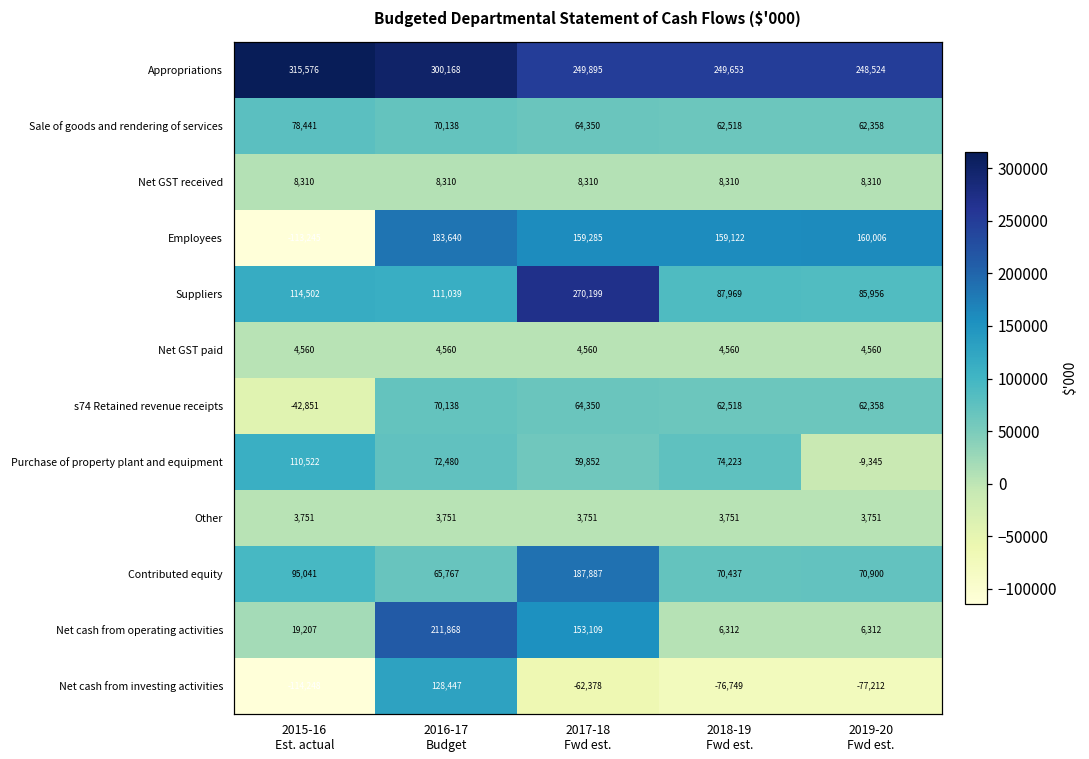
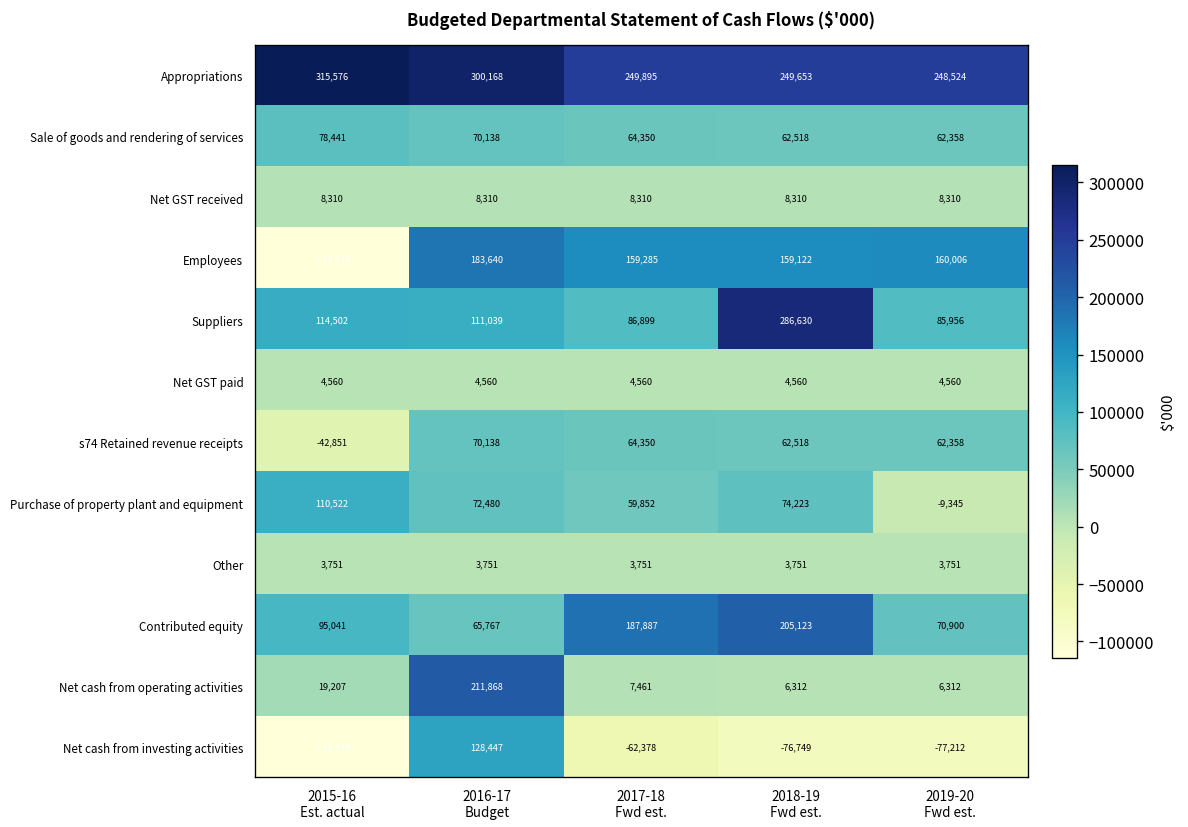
  {
    "Appropriations": {
      "2015-16 Est. actual": "315,576",
      "2016-17 Budget": "300,168",
      "2017-18 Fwd est.": "249,895",
      "2018-19 Fwd est.": "249,653",
      "2019-20 Fwd est.": "248,524"
    },
    "Sale of goods and rendering of services": {
      "2015-16 Est. actual": "78,441",
      "2016-17 Budget": "70,138",
      "2017-18 Fwd est.": "64,350",
      "2018-19 Fwd est.": "62,518",
      "2019-20 Fwd est.": "62,358"
    },
    "Net GST received": {
      "2015-16 Est. actual": "8,310",
      "2016-17 Budget": "8,310",
      "2017-18 Fwd est.": "8,310",
      "2018-19 Fwd est.": "8,310",
      "2019-20 Fwd est.": "8,310"
    },
    "Employees": {
      "2016-17 Budget": "183,640",
      "2017-18 Fwd est.": "159,285",
      "2018-19 Fwd est.": "159,122",
      "2019-20 Fwd est.": "160,006"
    },
    "Suppliers": {
      "2015-16 Est. actual": "114,502",
      "2016-17 Budget": "111,039",
-     "2017-18 Fwd est.": "270,199",
-     "2018-19 Fwd est.": "87,969",
+     "2017-18 Fwd est.": "86,899",
+     "2018-19 Fwd est.": "286,630",
      "2019-20 Fwd est.": "85,956"
    },
    "Net GST paid": {
      "2015-16 Est. actual": "4,560",
      "2016-17 Budget": "4,560",
      "2017-18 Fwd est.": "4,560",
      "2018-19 Fwd est.": "4,560",
      "2019-20 Fwd est.": "4,560"
    },
    "s74 Retained revenue receipts": {
      "2015-16 Est. actual": "-42,851",
      "2016-17 Budget": "70,138",
      "2017-18 Fwd est.": "64,350",
      "2018-19 Fwd est.": "62,518",
      "2019-20 Fwd est.": "62,358"
    },
    "Purchase of property plant and equipment": {
      "2015-16 Est. actual": "110,522",
      "2016-17 Budget": "72,480",
      "2017-18 Fwd est.": "59,852",
      "2018-19 Fwd est.": "74,223",
      "2019-20 Fwd est.": "-9,345"
    },
    "Other": {
      "2015-16 Est. actual": "3,751",
      "2016-17 Budget": "3,751",
      "2017-18 Fwd est.": "3,751",
      "2018-19 Fwd est.": "3,751",
      "2019-20 Fwd est.": "3,751"
    },
    "Contributed equity": {
      "2015-16 Est. actual": "95,041",
      "2016-17 Budget": "65,767",
      "2017-18 Fwd est.": "187,887",
-     "2018-19 Fwd est.": "70,437",
+     "2018-19 Fwd est.": "205,123",
      "2019-20 Fwd est.": "70,900"
    },
    "Net cash from operating activities": {
      "2015-16 Est. actual": "19,207",
      "2016-17 Budget": "211,868",
-     "2017-18 Fwd est.": "153,109",
+     "2017-18 Fwd est.": "7,461",
      "2018-19 Fwd est.": "6,312",
      "2019-20 Fwd est.": "6,312"
    },
    "Net cash from investing activities": {
      "2016-17 Budget": "128,447",
      "2017-18 Fwd est.": "-62,378",
      "2018-19 Fwd est.": "-76,749",
      "2019-20 Fwd est.": "-77,212"
    }
  }
